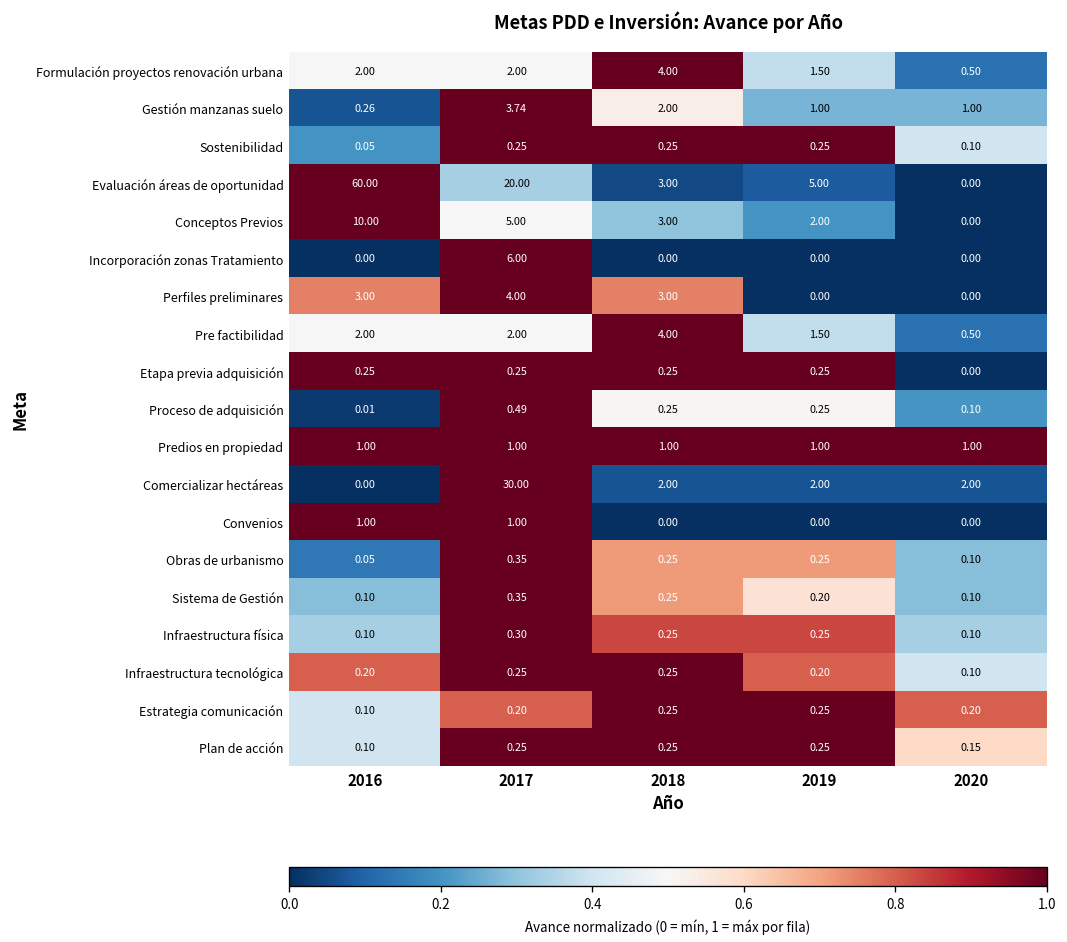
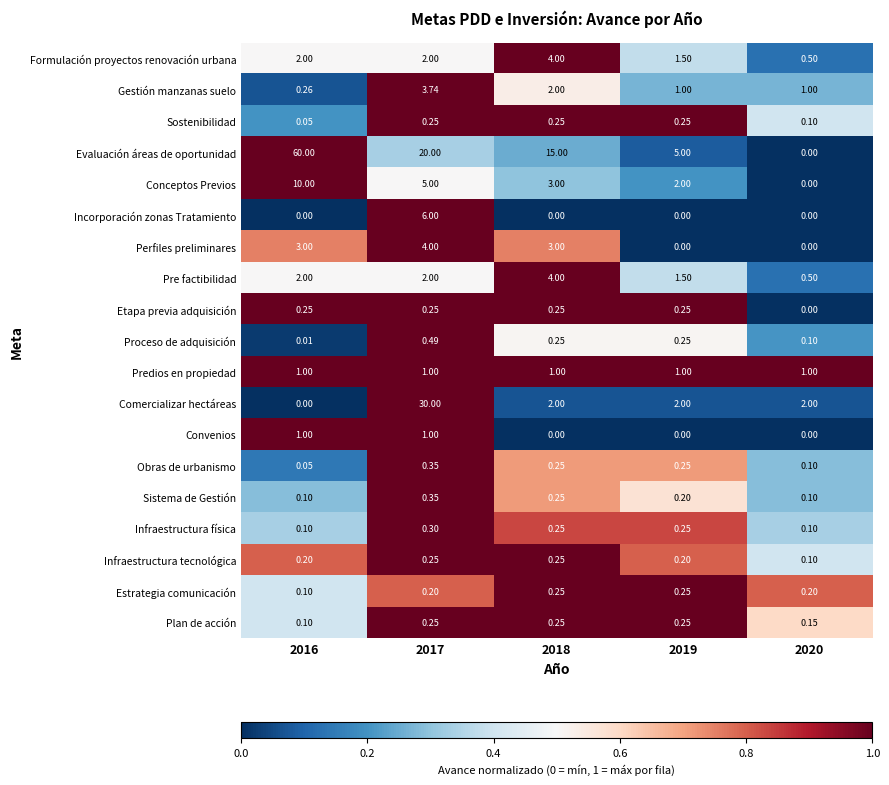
  {
    "Formulación proyectos renovación urbana": {
      "2016": 2.00,
      "2017": 2.00,
      "2018": 4.00,
      "2019": 1.50,
      "2020": 0.50
    },
    "Gestión manzanas suelo": {
      "2016": 0.26,
      "2017": 3.74,
      "2018": 2.00,
      "2019": 1.00,
      "2020": 1.00
    },
    "Sostenibilidad": {
      "2016": 0.05,
      "2017": 0.25,
      "2018": 0.25,
      "2019": 0.25,
      "2020": 0.10
    },
    "Evaluación áreas de oportunidad": {
      "2016": 60.00,
      "2017": 20.00,
-     "2018": 3.00,
+     "2018": 15.00,
      "2019": 5.00,
      "2020": 0.00
    },
    "Conceptos Previos": {
      "2016": 10.00,
      "2017": 5.00,
      "2018": 3.00,
      "2019": 2.00,
      "2020": 0.00
    },
    "Incorporación zonas Tratamiento": {
      "2016": 0.00,
      "2017": 6.00,
      "2018": 0.00,
      "2019": 0.00,
      "2020": 0.00
    },
    "Perfiles preliminares": {
      "2016": 3.00,
      "2017": 4.00,
      "2018": 3.00,
      "2019": 0.00,
      "2020": 0.00
    },
    "Pre factibilidad": {
      "2016": 2.00,
      "2017": 2.00,
      "2018": 4.00,
      "2019": 1.50,
      "2020": 0.50
    },
    "Etapa previa adquisición": {
      "2016": 0.25,
      "2017": 0.25,
      "2018": 0.25,
      "2019": 0.25,
      "2020": 0.00
    },
    "Proceso de adquisición": {
      "2016": 0.01,
      "2017": 0.49,
      "2018": 0.25,
      "2019": 0.25,
      "2020": 0.10
    },
    "Predios en propiedad": {
      "2016": 1.00,
      "2017": 1.00,
      "2018": 1.00,
      "2019": 1.00,
      "2020": 1.00
    },
    "Comercializar hectáreas": {
      "2016": 0.00,
      "2017": 30.00,
      "2018": 2.00,
      "2019": 2.00,
      "2020": 2.00
    },
    "Convenios": {
      "2016": 1.00,
      "2017": 1.00,
      "2018": 0.00,
      "2019": 0.00,
      "2020": 0.00
    },
    "Obras de urbanismo": {
      "2016": 0.05,
      "2017": 0.35,
      "2018": 0.25,
      "2019": 0.25,
      "2020": 0.10
    },
    "Sistema de Gestión": {
      "2016": 0.10,
      "2017": 0.35,
      "2018": 0.25,
      "2019": 0.20,
      "2020": 0.10
    },
    "Infraestructura física": {
      "2016": 0.10,
      "2017": 0.30,
      "2018": 0.25,
      "2019": 0.25,
      "2020": 0.10
    },
    "Infraestructura tecnológica": {
      "2016": 0.20,
      "2017": 0.25,
      "2018": 0.25,
      "2019": 0.20,
      "2020": 0.10
    },
    "Estrategia comunicación": {
      "2016": 0.10,
      "2017": 0.20,
      "2018": 0.25,
      "2019": 0.25,
      "2020": 0.20
    },
    "Plan de acción": {
      "2016": 0.10,
      "2017": 0.25,
      "2018": 0.25,
      "2019": 0.25,
      "2020": 0.15
    }
  }
